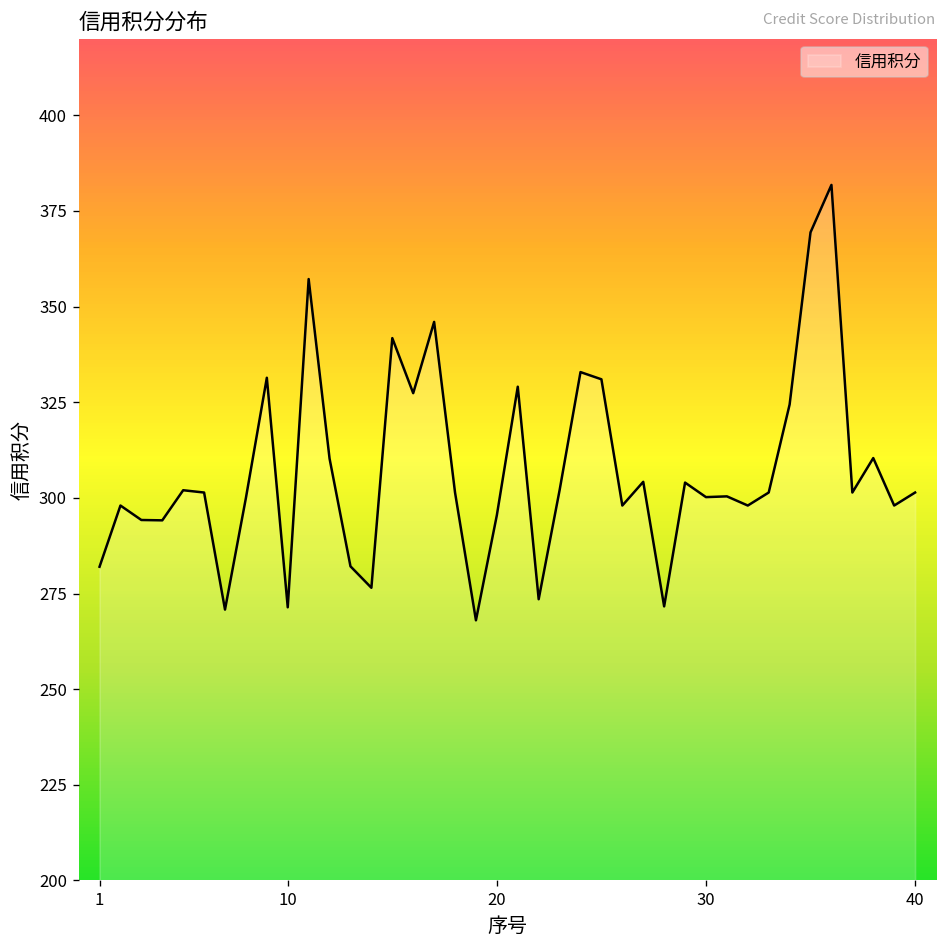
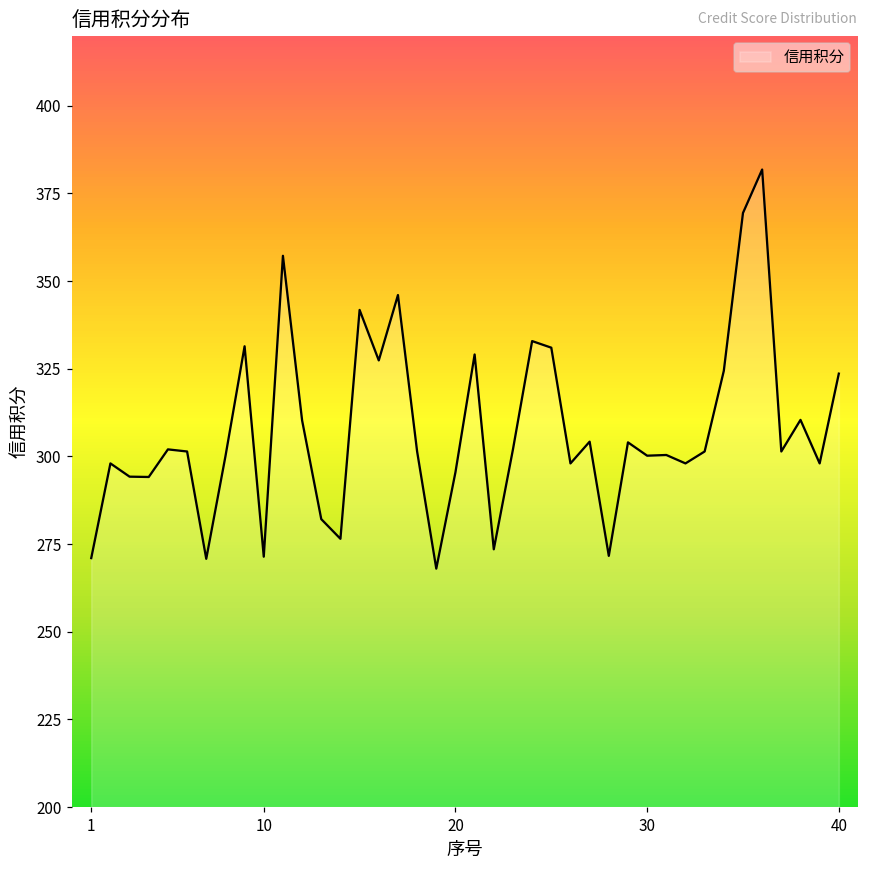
  {
-   "1": 282,
+   "1": 271,
    "10": 271,
    "20": 295,
    "30": 300,
-   "40": 301
+   "40": 324
  }
